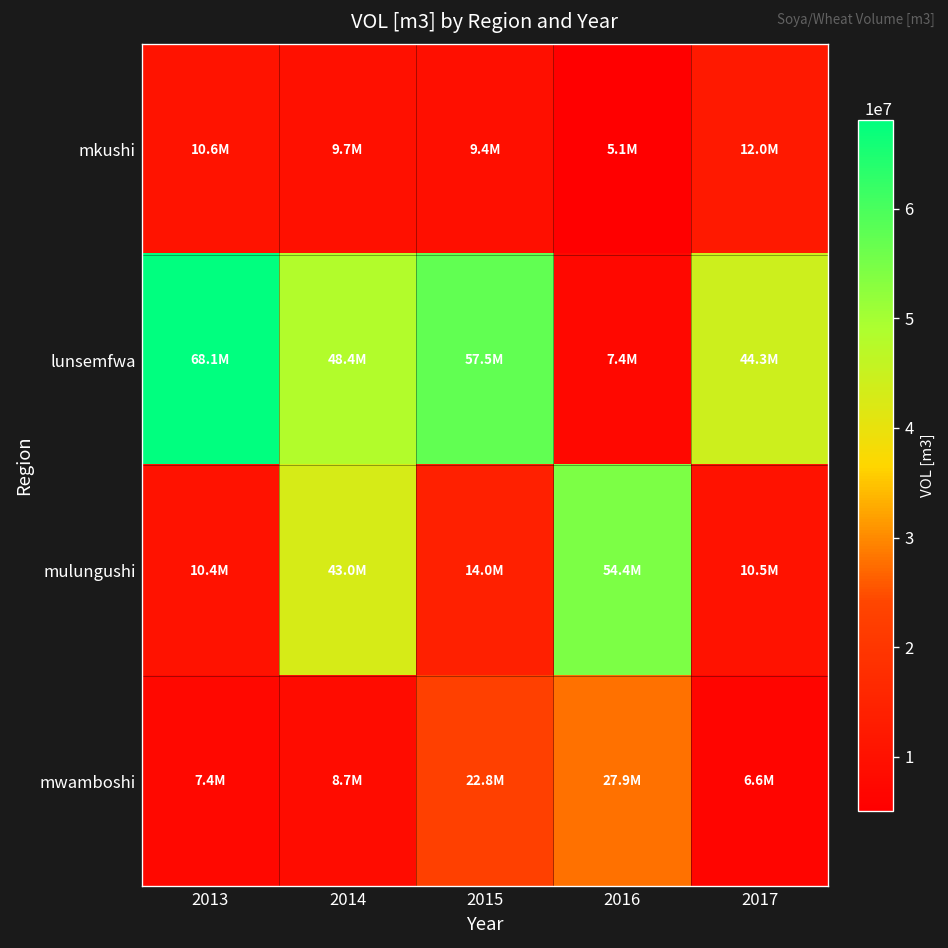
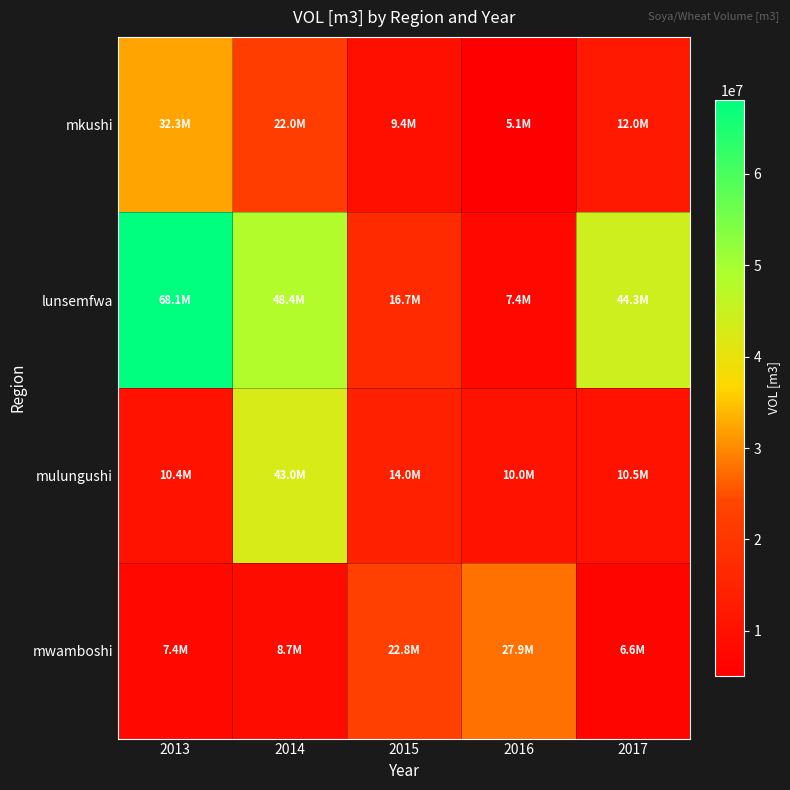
  {
    "mkushi": {
-     "2013": "10.6M",
-     "2014": "9.7M",
+     "2013": "32.3M",
+     "2014": "22.0M",
      "2015": "9.4M",
      "2016": "5.1M",
      "2017": "12.0M"
    },
    "lunsemfwa": {
      "2013": "68.1M",
      "2014": "48.4M",
-     "2015": "57.5M",
+     "2015": "16.7M",
      "2016": "7.4M",
      "2017": "44.3M"
    },
    "mulungushi": {
      "2013": "10.4M",
      "2014": "43.0M",
      "2015": "14.0M",
-     "2016": "54.4M",
+     "2016": "10.0M",
      "2017": "10.5M"
    },
    "mwamboshi": {
      "2013": "7.4M",
      "2014": "8.7M",
      "2015": "22.8M",
      "2016": "27.9M",
      "2017": "6.6M"
    }
  }
